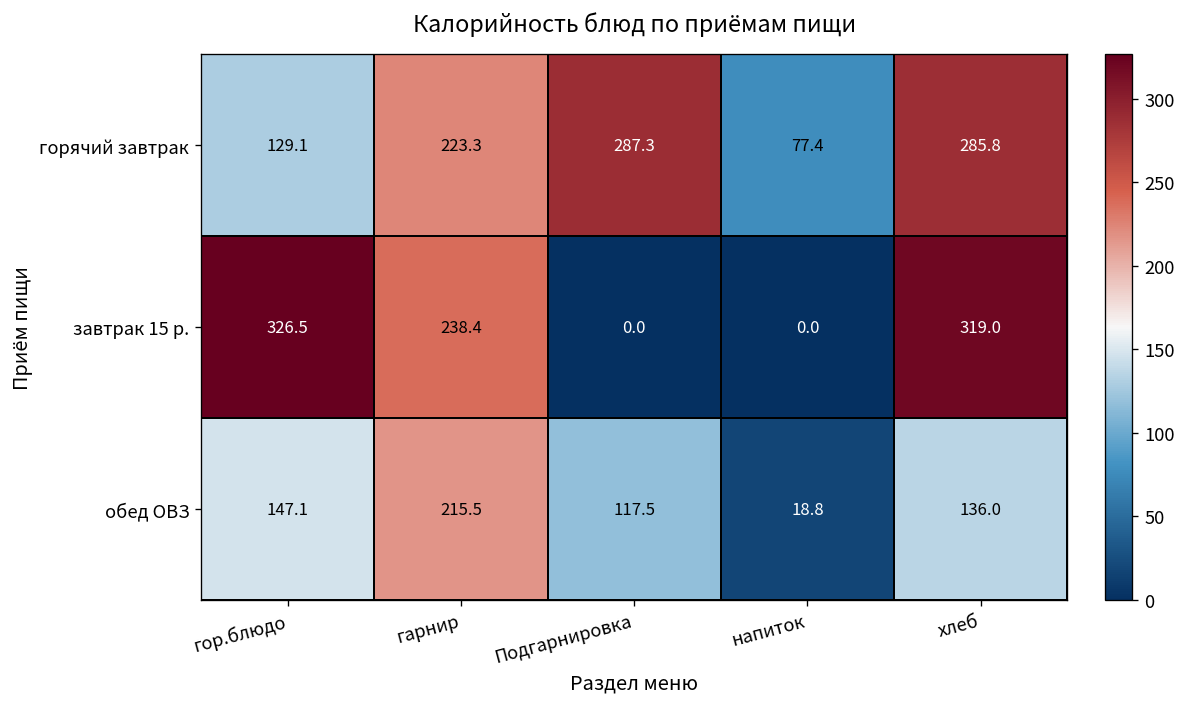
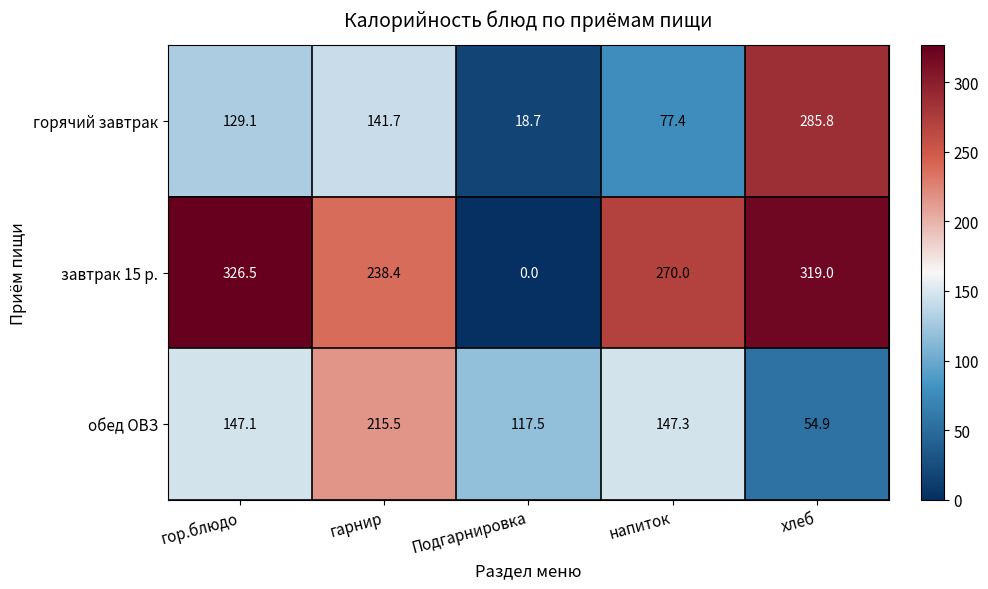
  {
    "горячий завтрак": {
      "гор.блюдо": 129.1,
-     "гарнир": 223.3,
-     "Подгарнировка": 287.3,
+     "гарнир": 141.7,
+     "Подгарнировка": 18.7,
      "напиток": 77.4,
      "хлеб": 285.8
    },
    "завтрак 15 р.": {
      "гор.блюдо": 326.5,
      "гарнир": 238.4,
      "Подгарнировка": 0.0,
-     "напиток": 0.0,
+     "напиток": 270.0,
      "хлеб": 319.0
    },
    "обед ОВЗ": {
      "гор.блюдо": 147.1,
      "гарнир": 215.5,
      "Подгарнировка": 117.5,
-     "напиток": 18.8,
-     "хлеб": 136.0
+     "напиток": 147.3,
+     "хлеб": 54.9
    }
  }
